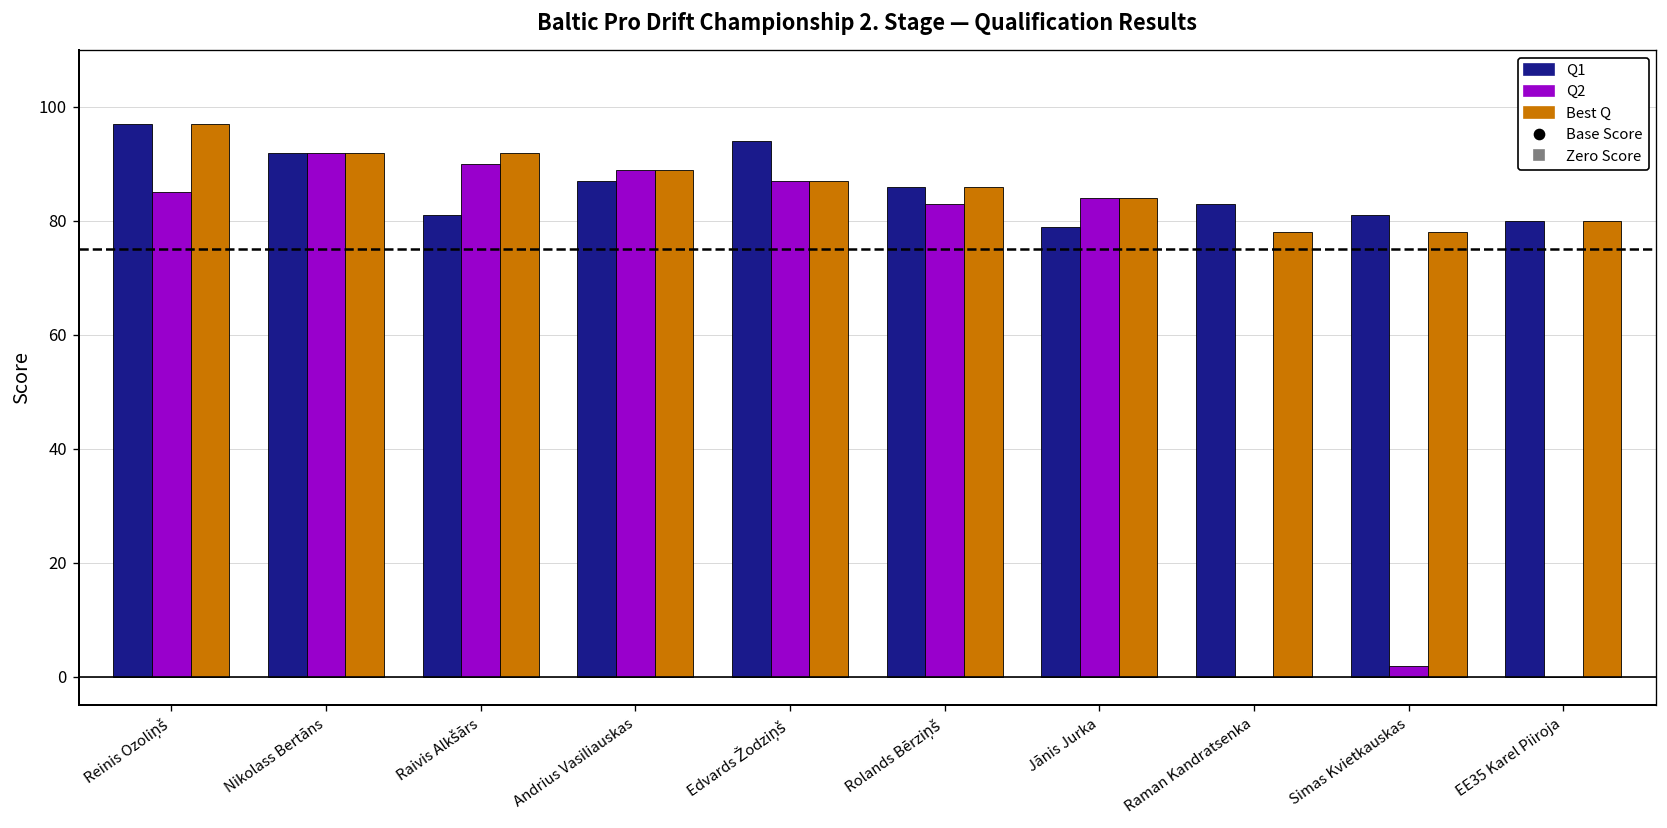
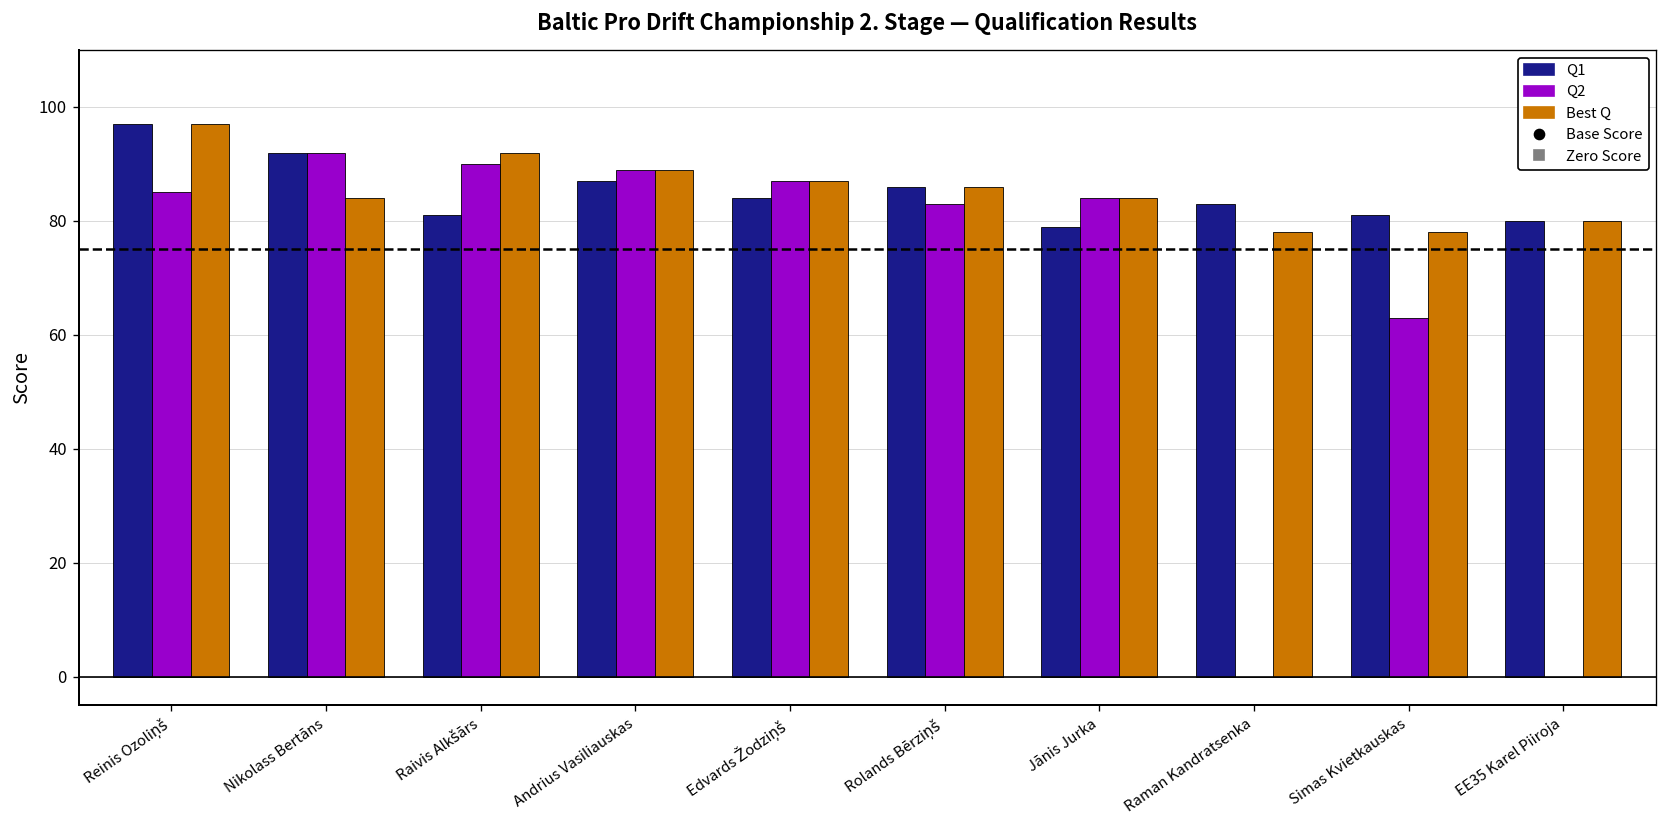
  {
    "Q1": {
      "Reinis Ozoliņš": 97,
      "Nikolass Bertāns": 92,
      "Raivis Alkšārs": 81,
      "Andrius Vasiliauskas": 87,
-     "Edvards Žodziņš": 94,
+     "Edvards Žodziņš": 84,
      "Rolands Bērziņš": 86,
      "Jānis Jurka": 79,
      "Raman Kandratsenka": 83,
      "Simas Kvietkauskas": 81,
      "EE35 Karel Piiroja": 80
    },
    "Q2": {
      "Reinis Ozoliņš": 85,
      "Nikolass Bertāns": 92,
      "Raivis Alkšārs": 90,
      "Andrius Vasiliauskas": 89,
      "Edvards Žodziņš": 87,
      "Rolands Bērziņš": 83,
      "Jānis Jurka": 84,
      "Raman Kandratsenka": 0,
-     "Simas Kvietkauskas": 2,
+     "Simas Kvietkauskas": 63,
      "EE35 Karel Piiroja": 0
    },
    "Best Q": {
      "Reinis Ozoliņš": 97,
-     "Nikolass Bertāns": 92,
+     "Nikolass Bertāns": 84,
      "Raivis Alkšārs": 92,
      "Andrius Vasiliauskas": 89,
      "Edvards Žodziņš": 87,
      "Rolands Bērziņš": 86,
      "Jānis Jurka": 84,
      "Raman Kandratsenka": 78,
      "Simas Kvietkauskas": 78,
      "EE35 Karel Piiroja": 80
    }
  }
